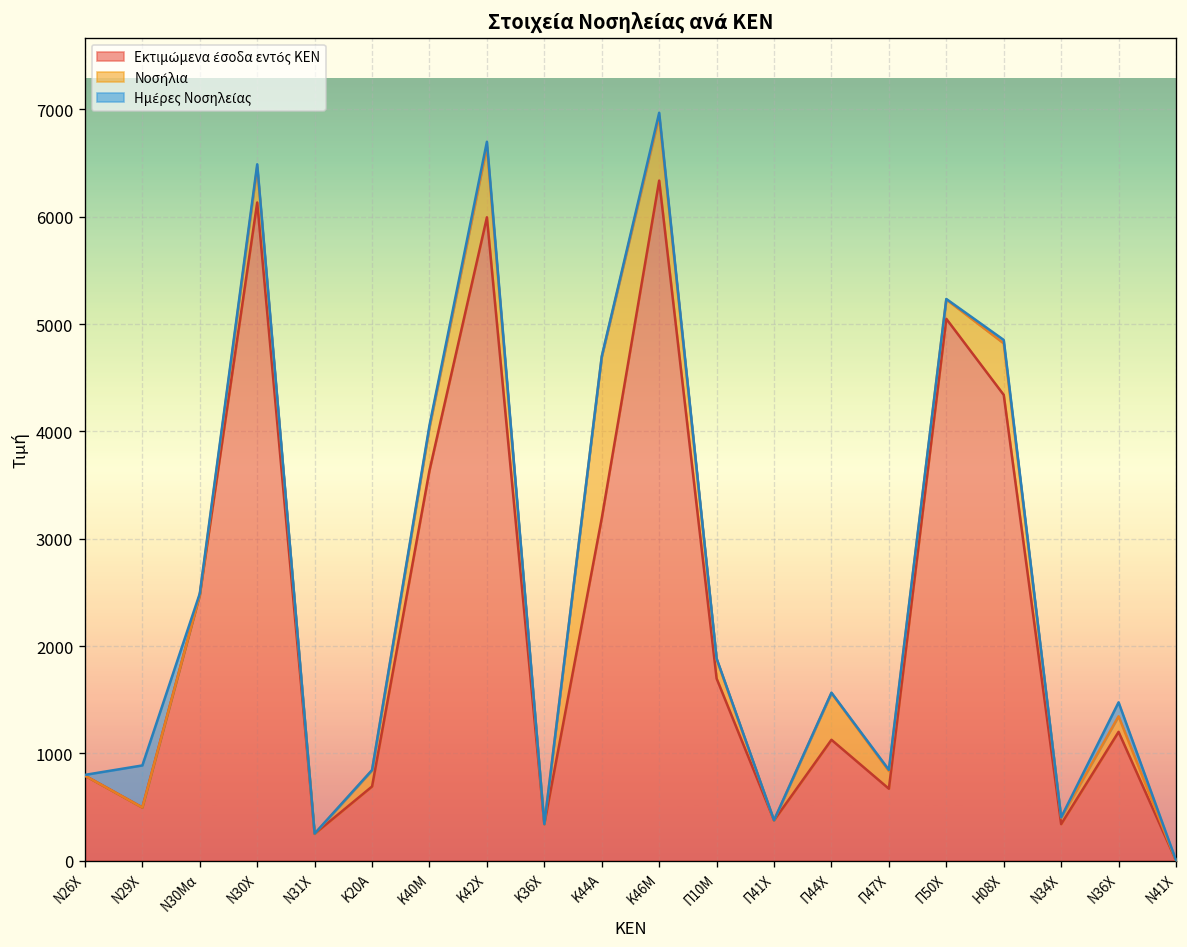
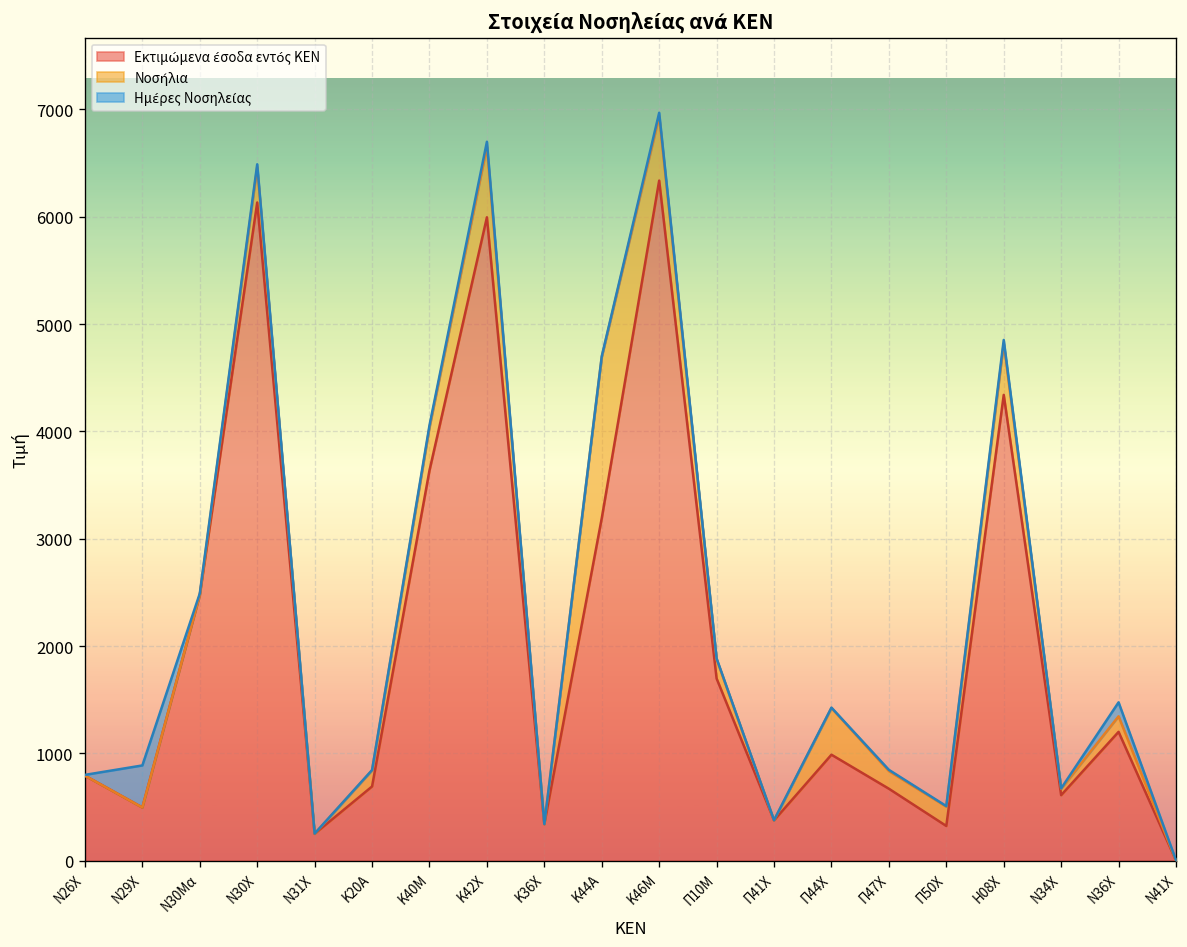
  {
    "Εκτιμώμενα έσοδα εντός ΚΕΝ": {
      "Ν30Χ": 6100,
      "Κ20Α": 700,
      "Κ40Μ": 3600,
      "Κ42Χ": 6000,
      "Κ44Α": 3200,
      "Κ46Μ": 6300,
      "Π10Μ": 1700,
-     "Π44Χ": 1100,
+     "Π44Χ": 1000,
      "Π47Χ": 700,
-     "Π50Χ": 5000,
+     "Π50Χ": 300,
      "Η08Χ": 4300,
-     "Ν34Χ": 300,
+     "Ν34Χ": 600,
      "Ν36Χ": 1200
    },
    "Νοσήλια": {
      "Κ42Χ": 700,
      "Κ46Μ": 600,
      "Η08Χ": 500,
      "Ν36Χ": 100
    },
    "Ημέρες Νοσηλείας": {
      "Ν29Χ": 400,
      "Κ42Χ": 0,
      "Κ46Μ": 0,
      "Η08Χ": 0,
      "Ν36Χ": 100
    }
  }
